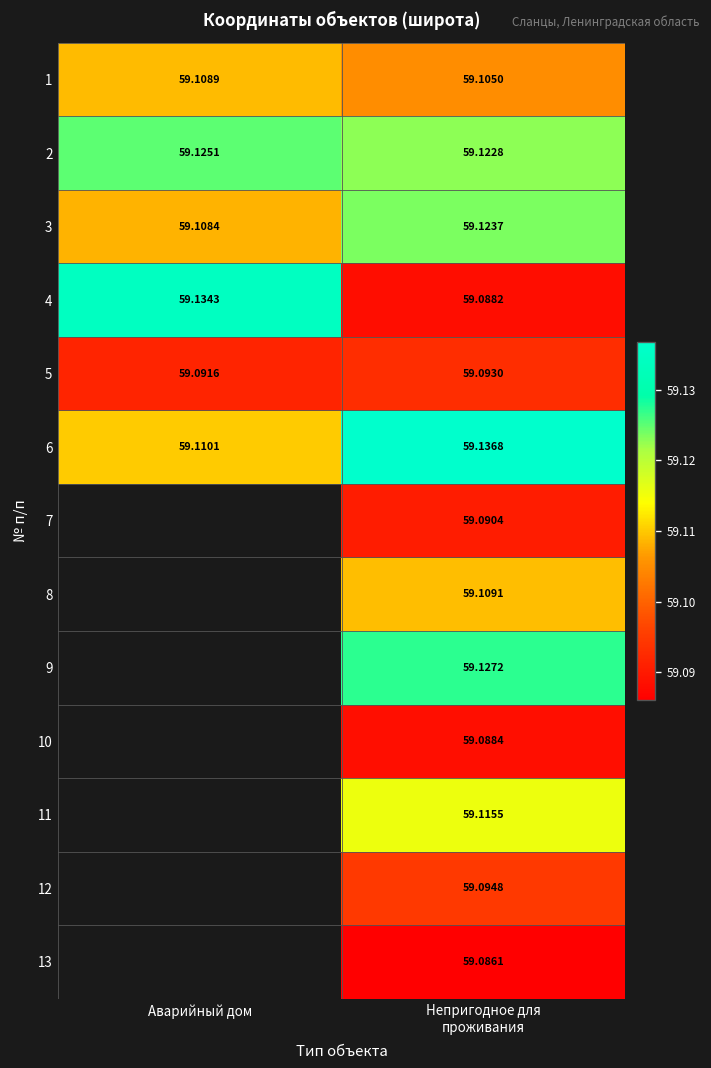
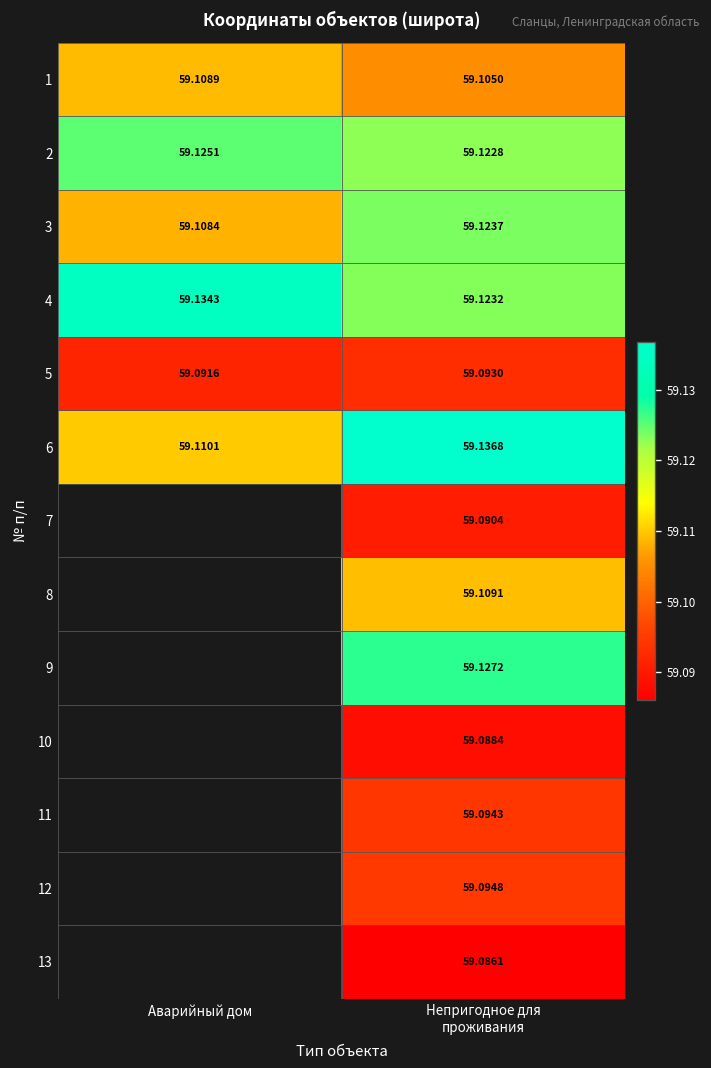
  {
    "1": {
      "Аварийный дом": 59.1089,
      "Непригодное для проживания": 59.1050
    },
    "2": {
      "Аварийный дом": 59.1251,
      "Непригодное для проживания": 59.1228
    },
    "3": {
      "Аварийный дом": 59.1084,
      "Непригодное для проживания": 59.1237
    },
    "4": {
      "Аварийный дом": 59.1343,
-     "Непригодное для проживания": 59.0882
+     "Непригодное для проживания": 59.1232
    },
    "5": {
      "Аварийный дом": 59.0916,
      "Непригодное для проживания": 59.0930
    },
    "6": {
      "Аварийный дом": 59.1101,
      "Непригодное для проживания": 59.1368
    },
    "7": {
      "Непригодное для проживания": 59.0904
    },
    "8": {
      "Непригодное для проживания": 59.1091
    },
    "9": {
      "Непригодное для проживания": 59.1272
    },
    "10": {
      "Непригодное для проживания": 59.0884
    },
    "11": {
-     "Непригодное для проживания": 59.1155
+     "Непригодное для проживания": 59.0943
    },
    "12": {
      "Непригодное для проживания": 59.0948
    },
    "13": {
      "Непригодное для проживания": 59.0861
    }
  }
